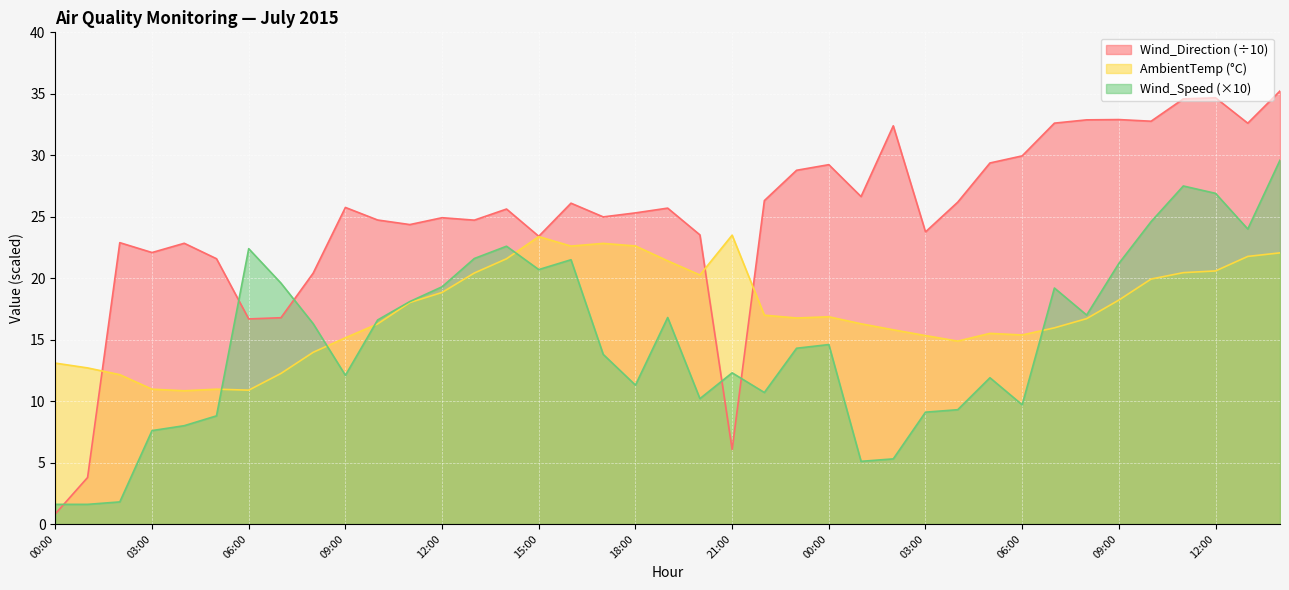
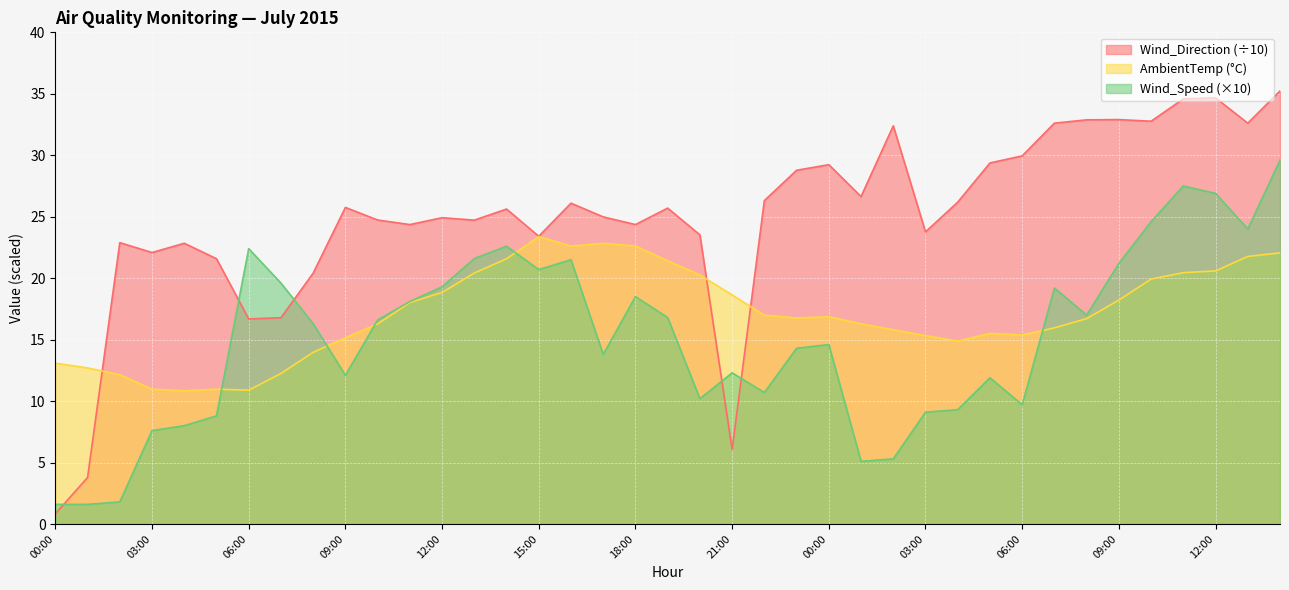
  {
    "Wind_Direction (÷10)": {
-     "18:00": 25.3,
+     "18:00": 24.4,
      "21:00": 6.1
    },
    "AmbientTemp (°C)": {
      "18:00": 22.6,
-     "21:00": 23.5
+     "21:00": 18.6
    },
    "Wind_Speed (×10)": {
      "15:00": 20.7,
-     "18:00": 11.3,
+     "18:00": 18.5,
      "21:00": 12.3
    }
  }
